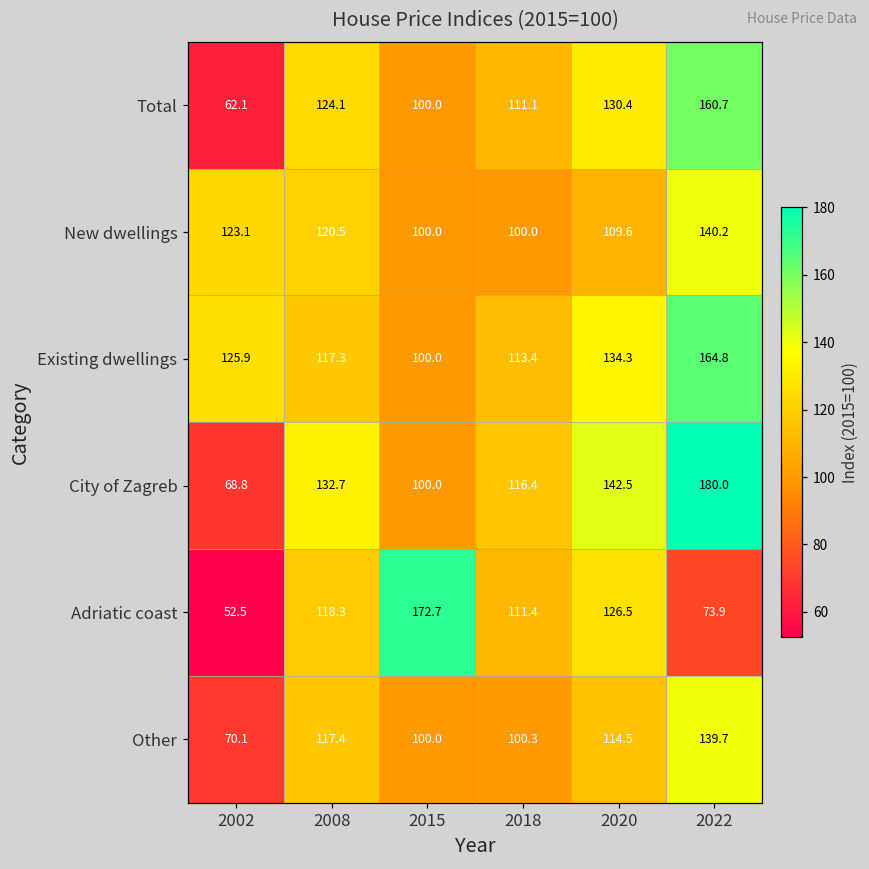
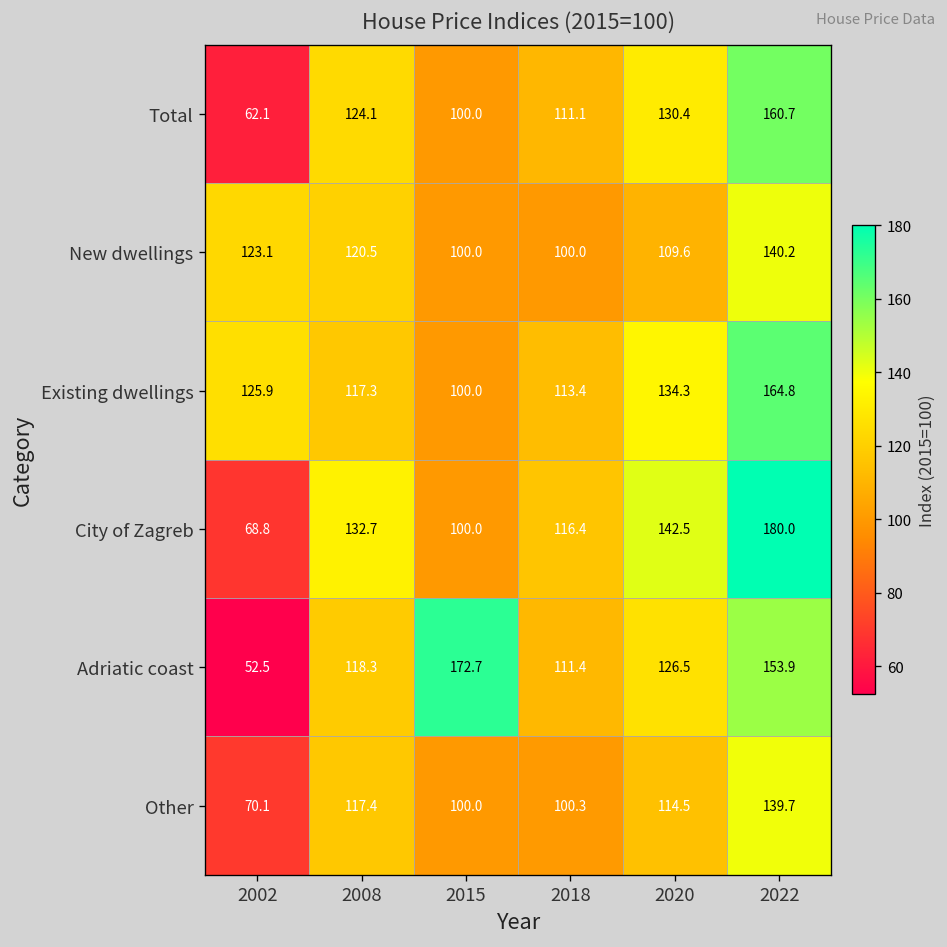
  {
    "Total": {
      "2002": 62.1,
      "2008": 124.1,
      "2015": 100.0,
      "2018": 111.1,
      "2020": 130.4,
      "2022": 160.7
    },
    "New dwellings": {
      "2002": 123.1,
      "2008": 120.5,
      "2015": 100.0,
      "2018": 100.0,
      "2020": 109.6,
      "2022": 140.2
    },
    "Existing dwellings": {
      "2002": 125.9,
      "2008": 117.3,
      "2015": 100.0,
      "2018": 113.4,
      "2020": 134.3,
      "2022": 164.8
    },
    "City of Zagreb": {
      "2002": 68.8,
      "2008": 132.7,
      "2015": 100.0,
      "2018": 116.4,
      "2020": 142.5,
      "2022": 180.0
    },
    "Adriatic coast": {
      "2002": 52.5,
      "2008": 118.3,
      "2015": 172.7,
      "2018": 111.4,
      "2020": 126.5,
-     "2022": 73.9
+     "2022": 153.9
    },
    "Other": {
      "2002": 70.1,
      "2008": 117.4,
      "2015": 100.0,
      "2018": 100.3,
      "2020": 114.5,
      "2022": 139.7
    }
  }
